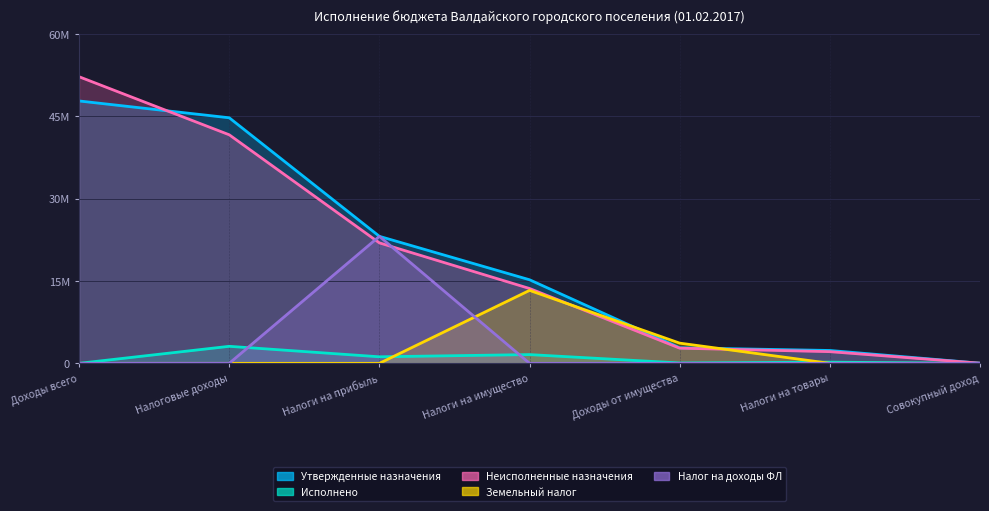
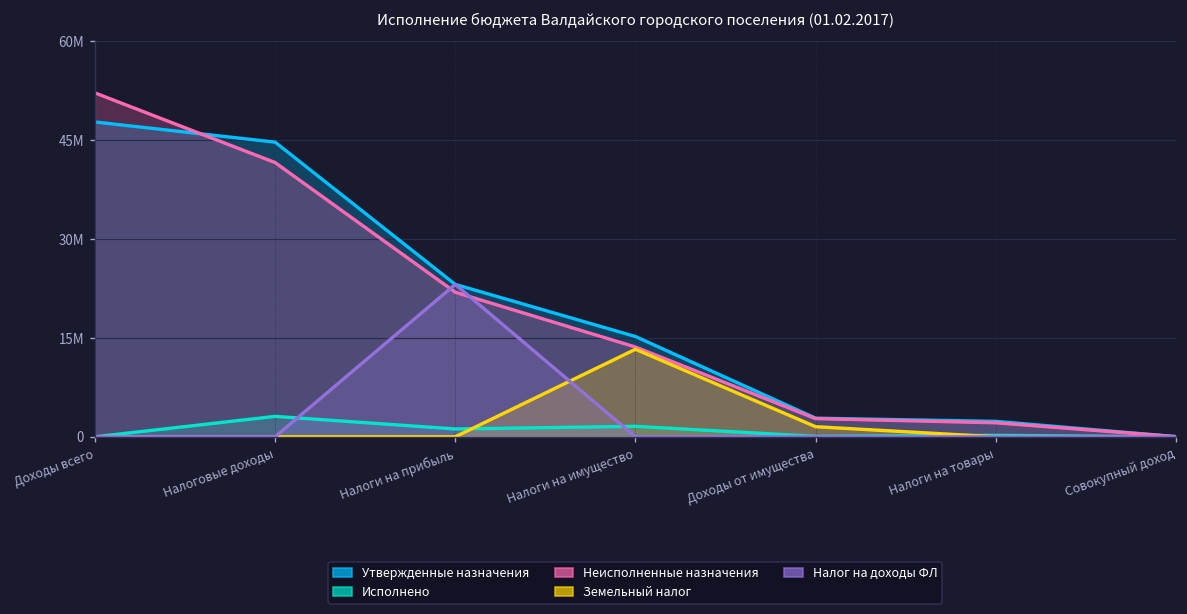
  {
    "Земельный налог": {
      "Налоги на прибыль": 0,
-     "Доходы от имущества": 4000000
+     "Доходы от имущества": 2000000
    }
  }
